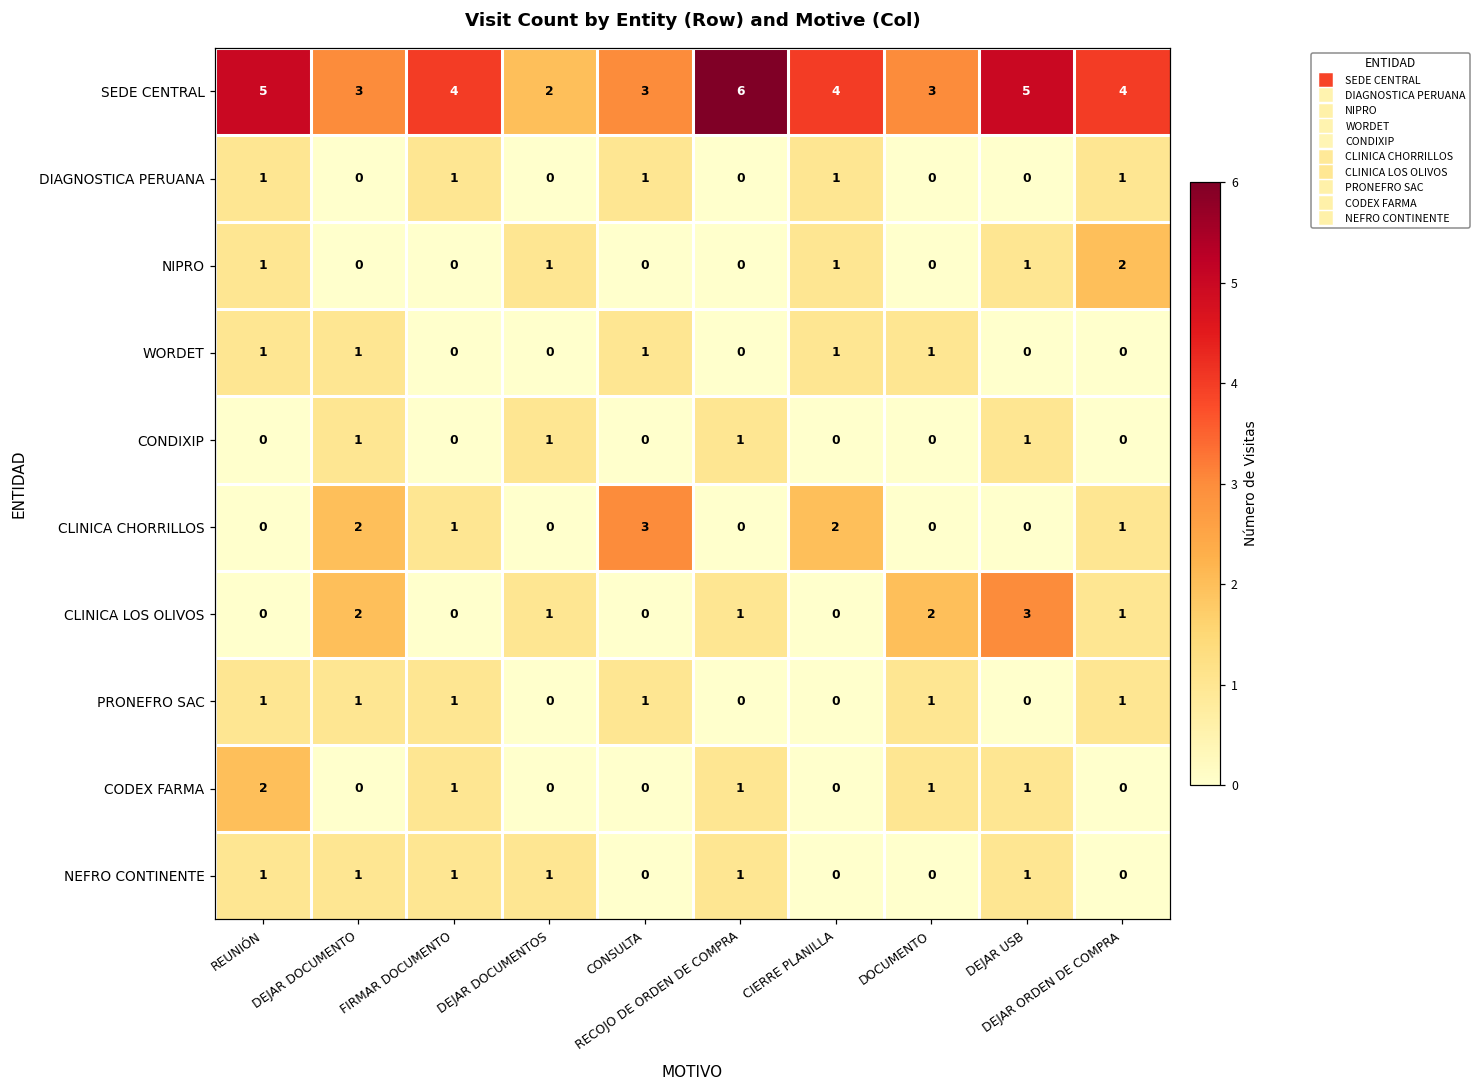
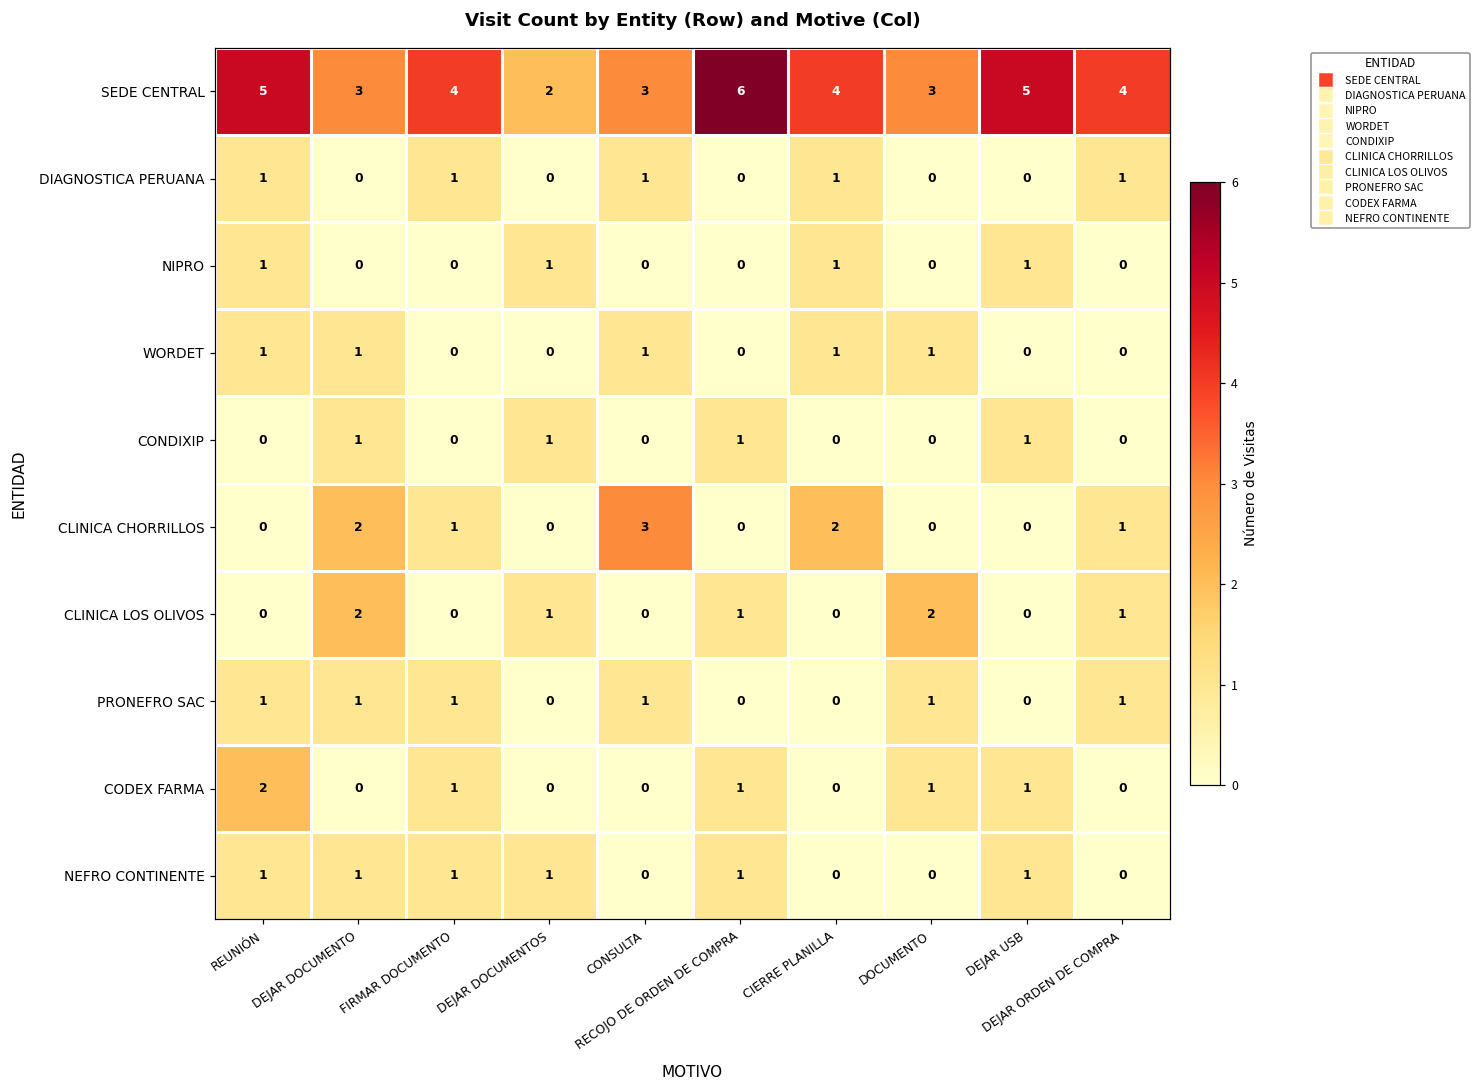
  {
    "SEDE CENTRAL": {
      "REUNIÓN": 5,
      "DEJAR DOCUMENTO": 3,
      "FIRMAR DOCUMENTO": 4,
      "DEJAR DOCUMENTOS": 2,
      "CONSULTA": 3,
      "RECOJO DE ORDEN DE COMPRA": 6,
      "CIERRE PLANILLA": 4,
      "DOCUMENTO": 3,
      "DEJAR USB": 5,
      "DEJAR ORDEN DE COMPRA": 4
    },
    "DIAGNOSTICA PERUANA": {
      "REUNIÓN": 1,
      "DEJAR DOCUMENTO": 0,
      "FIRMAR DOCUMENTO": 1,
      "DEJAR DOCUMENTOS": 0,
      "CONSULTA": 1,
      "RECOJO DE ORDEN DE COMPRA": 0,
      "CIERRE PLANILLA": 1,
      "DOCUMENTO": 0,
      "DEJAR USB": 0,
      "DEJAR ORDEN DE COMPRA": 1
    },
    "NIPRO": {
      "REUNIÓN": 1,
      "DEJAR DOCUMENTO": 0,
      "FIRMAR DOCUMENTO": 0,
      "DEJAR DOCUMENTOS": 1,
      "CONSULTA": 0,
      "RECOJO DE ORDEN DE COMPRA": 0,
      "CIERRE PLANILLA": 1,
      "DOCUMENTO": 0,
      "DEJAR USB": 1,
-     "DEJAR ORDEN DE COMPRA": 2
+     "DEJAR ORDEN DE COMPRA": 0
    },
    "WORDET": {
      "REUNIÓN": 1,
      "DEJAR DOCUMENTO": 1,
      "FIRMAR DOCUMENTO": 0,
      "DEJAR DOCUMENTOS": 0,
      "CONSULTA": 1,
      "RECOJO DE ORDEN DE COMPRA": 0,
      "CIERRE PLANILLA": 1,
      "DOCUMENTO": 1,
      "DEJAR USB": 0,
      "DEJAR ORDEN DE COMPRA": 0
    },
    "CONDIXIP": {
      "REUNIÓN": 0,
      "DEJAR DOCUMENTO": 1,
      "FIRMAR DOCUMENTO": 0,
      "DEJAR DOCUMENTOS": 1,
      "CONSULTA": 0,
      "RECOJO DE ORDEN DE COMPRA": 1,
      "CIERRE PLANILLA": 0,
      "DOCUMENTO": 0,
      "DEJAR USB": 1,
      "DEJAR ORDEN DE COMPRA": 0
    },
    "CLINICA CHORRILLOS": {
      "REUNIÓN": 0,
      "DEJAR DOCUMENTO": 2,
      "FIRMAR DOCUMENTO": 1,
      "DEJAR DOCUMENTOS": 0,
      "CONSULTA": 3,
      "RECOJO DE ORDEN DE COMPRA": 0,
      "CIERRE PLANILLA": 2,
      "DOCUMENTO": 0,
      "DEJAR USB": 0,
      "DEJAR ORDEN DE COMPRA": 1
    },
    "CLINICA LOS OLIVOS": {
      "REUNIÓN": 0,
      "DEJAR DOCUMENTO": 2,
      "FIRMAR DOCUMENTO": 0,
      "DEJAR DOCUMENTOS": 1,
      "CONSULTA": 0,
      "RECOJO DE ORDEN DE COMPRA": 1,
      "CIERRE PLANILLA": 0,
      "DOCUMENTO": 2,
-     "DEJAR USB": 3,
+     "DEJAR USB": 0,
      "DEJAR ORDEN DE COMPRA": 1
    },
    "PRONEFRO SAC": {
      "REUNIÓN": 1,
      "DEJAR DOCUMENTO": 1,
      "FIRMAR DOCUMENTO": 1,
      "DEJAR DOCUMENTOS": 0,
      "CONSULTA": 1,
      "RECOJO DE ORDEN DE COMPRA": 0,
      "CIERRE PLANILLA": 0,
      "DOCUMENTO": 1,
      "DEJAR USB": 0,
      "DEJAR ORDEN DE COMPRA": 1
    },
    "CODEX FARMA": {
      "REUNIÓN": 2,
      "DEJAR DOCUMENTO": 0,
      "FIRMAR DOCUMENTO": 1,
      "DEJAR DOCUMENTOS": 0,
      "CONSULTA": 0,
      "RECOJO DE ORDEN DE COMPRA": 1,
      "CIERRE PLANILLA": 0,
      "DOCUMENTO": 1,
      "DEJAR USB": 1,
      "DEJAR ORDEN DE COMPRA": 0
    },
    "NEFRO CONTINENTE": {
      "REUNIÓN": 1,
      "DEJAR DOCUMENTO": 1,
      "FIRMAR DOCUMENTO": 1,
      "DEJAR DOCUMENTOS": 1,
      "CONSULTA": 0,
      "RECOJO DE ORDEN DE COMPRA": 1,
      "CIERRE PLANILLA": 0,
      "DOCUMENTO": 0,
      "DEJAR USB": 1,
      "DEJAR ORDEN DE COMPRA": 0
    }
  }
